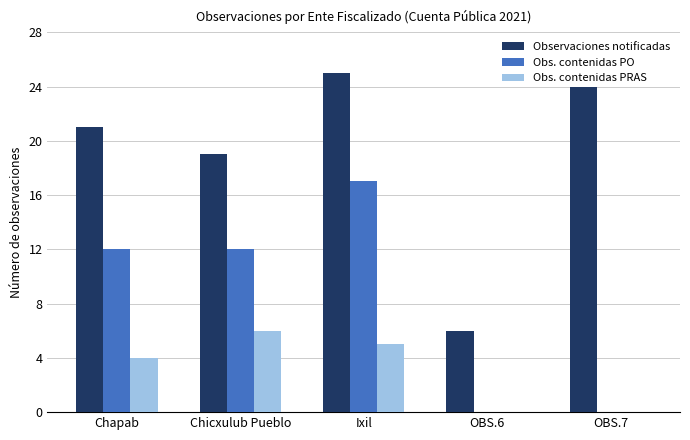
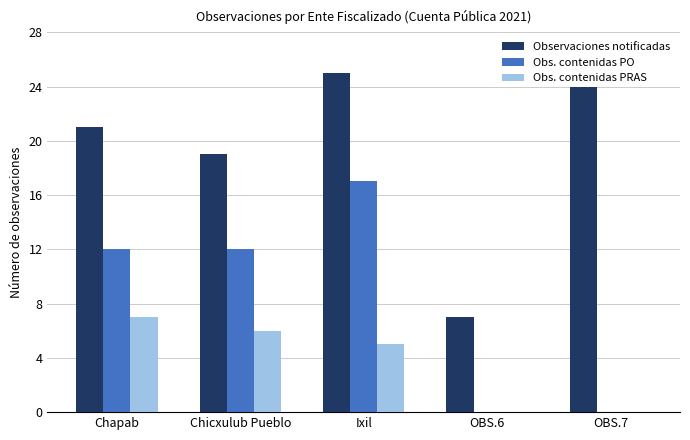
  {
    "Observaciones notificadas": {
      "Chapab": 21,
      "Chicxulub Pueblo": 19,
      "Ixil": 25,
-     "OBS.6": 6,
+     "OBS.6": 7,
      "OBS.7": 24
    },
    "Obs. contenidas PO": {
      "Chapab": 12,
      "Chicxulub Pueblo": 12,
      "Ixil": 17,
      "OBS.6": 0,
      "OBS.7": 0
    },
    "Obs. contenidas PRAS": {
-     "Chapab": 4,
+     "Chapab": 7,
      "Chicxulub Pueblo": 6,
      "Ixil": 5,
      "OBS.6": 0,
      "OBS.7": 0
    }
  }
